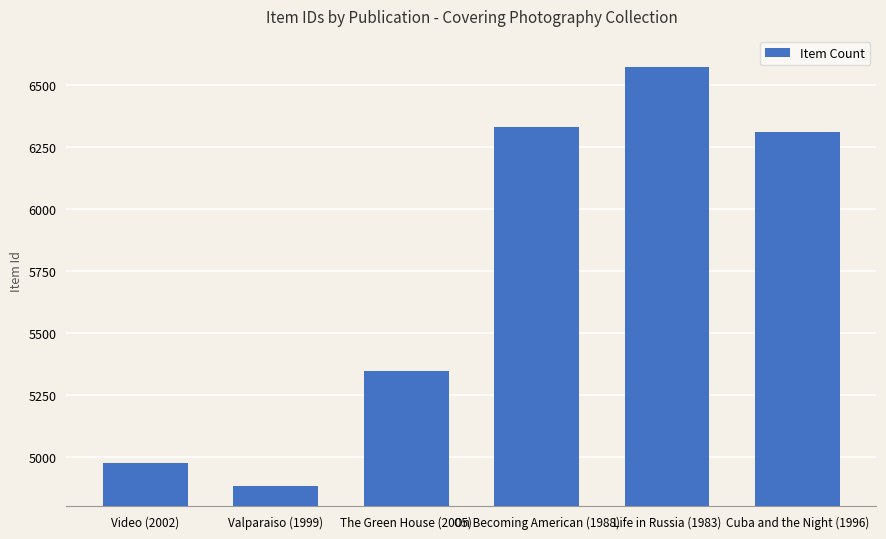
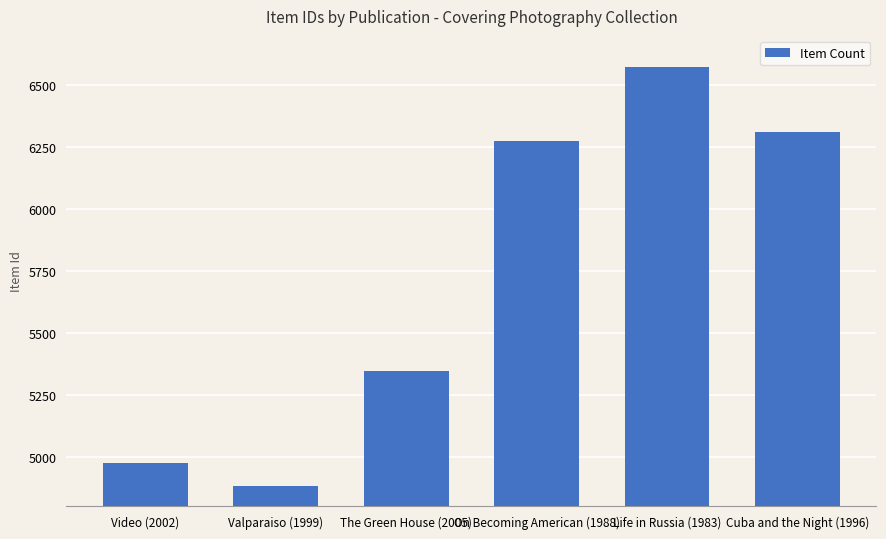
  {
    "Video (2002)": 4970,
    "Valparaiso (1999)": 4880,
    "The Green House (2005)": 5340,
-   "On Becoming American (1988)": 6330,
+   "On Becoming American (1988)": 6280,
    "Life in Russia (1983)": 6580,
    "Cuba and the Night (1996)": 6310
  }
